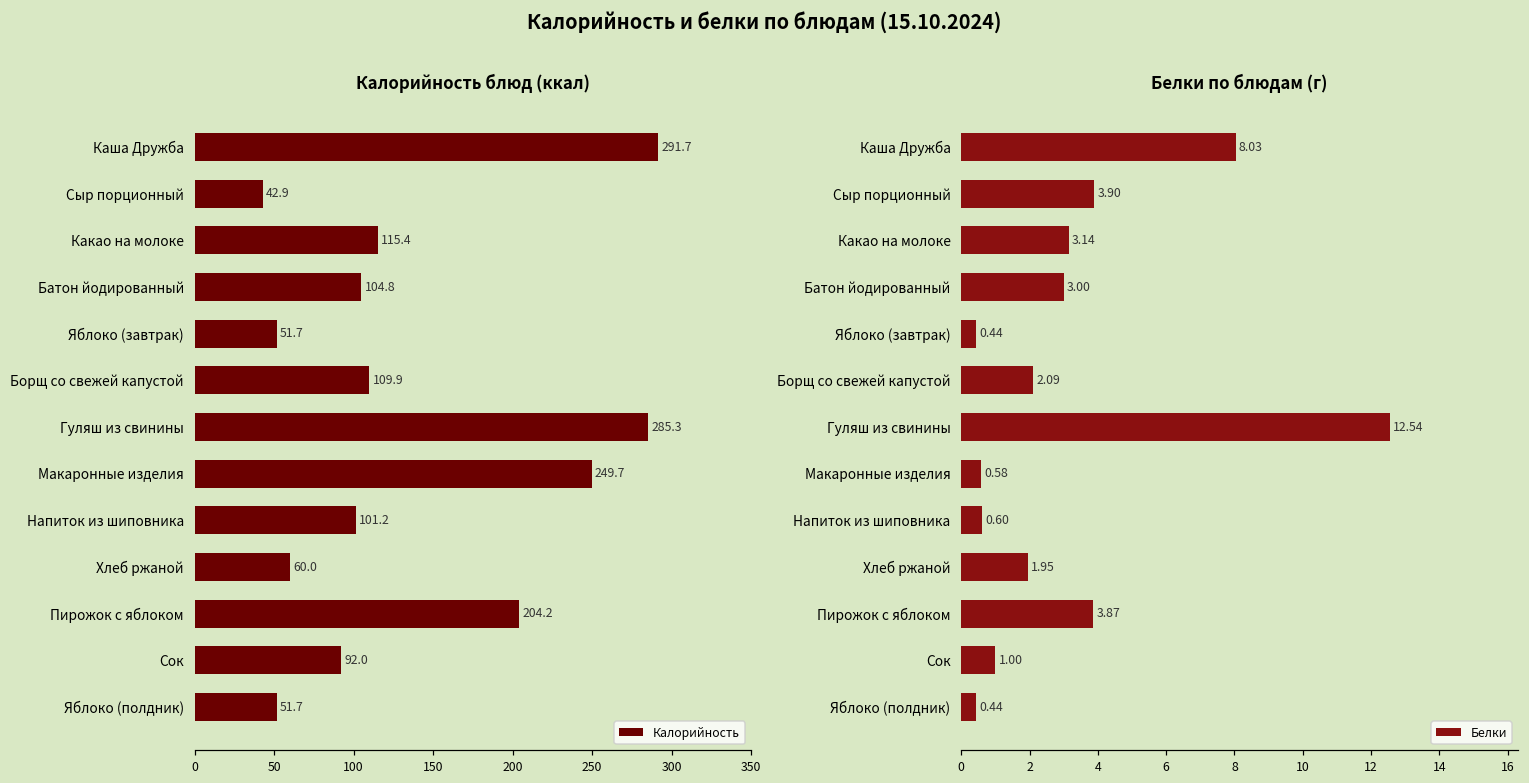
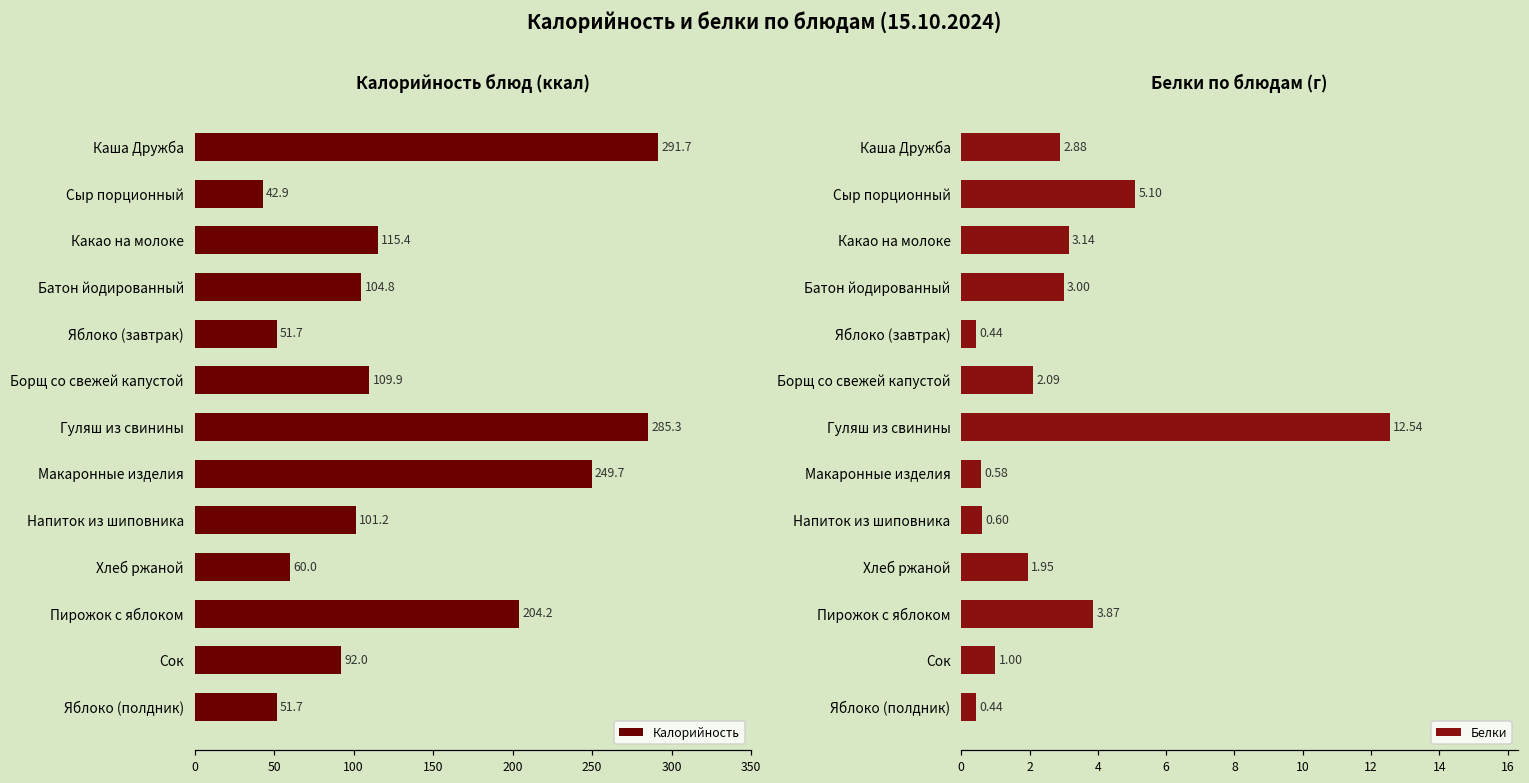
  {
    "Калорийность блюд (ккал)": {
      "Каша Дружба": 291.7,
      "Сыр порционный": 42.9,
      "Какао на молоке": 115.4,
      "Батон йодированный": 104.8,
      "Яблоко (завтрак)": 51.7,
      "Борщ со свежей капустой": 109.9,
      "Гуляш из свинины": 285.3,
      "Макаронные изделия": 249.7,
      "Напиток из шиповника": 101.2,
      "Хлеб ржаной": 60.0,
      "Пирожок с яблоком": 204.2,
      "Сок": 92.0,
      "Яблоко (полдник)": 51.7
    },
    "Белки по блюдам (г)": {
-     "Каша Дружба": 8.03,
-     "Сыр порционный": 3.90,
+     "Каша Дружба": 2.88,
+     "Сыр порционный": 5.10,
      "Какао на молоке": 3.14,
      "Батон йодированный": 3.00,
      "Яблоко (завтрак)": 0.44,
      "Борщ со свежей капустой": 2.09,
      "Гуляш из свинины": 12.54,
      "Макаронные изделия": 0.58,
      "Напиток из шиповника": 0.60,
      "Хлеб ржаной": 1.95,
      "Пирожок с яблоком": 3.87,
      "Сок": 1.00,
      "Яблоко (полдник)": 0.44
    }
  }
